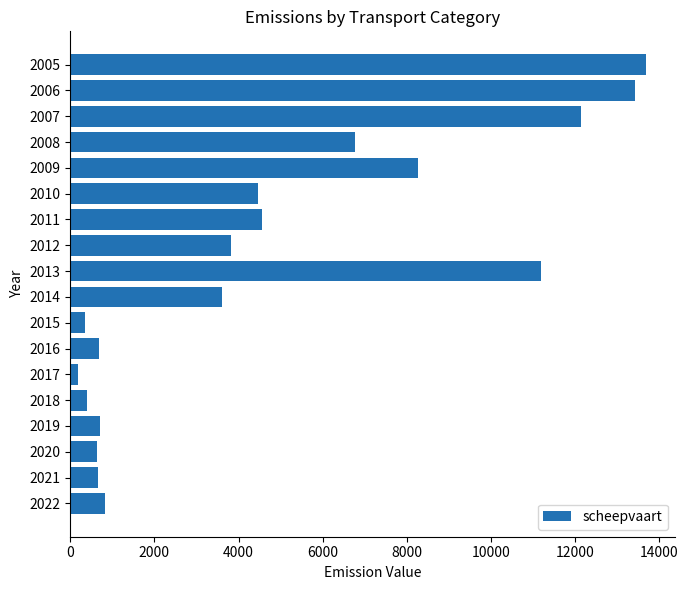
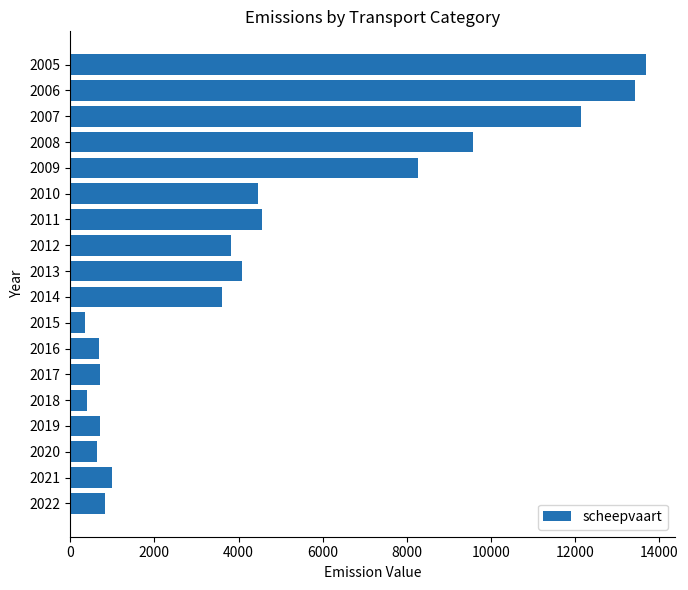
  {
    "2005": 13700,
    "2006": 13400,
    "2007": 12100,
-   "2008": 6800,
+   "2008": 9600,
    "2009": 8300,
    "2010": 4500,
    "2011": 4600,
    "2012": 3800,
-   "2013": 11200,
+   "2013": 4100,
    "2014": 3600,
    "2015": 300,
    "2016": 700,
-   "2017": 200,
+   "2017": 700,
    "2018": 400,
    "2019": 700,
    "2020": 600,
-   "2021": 700,
+   "2021": 1000,
    "2022": 800
  }
